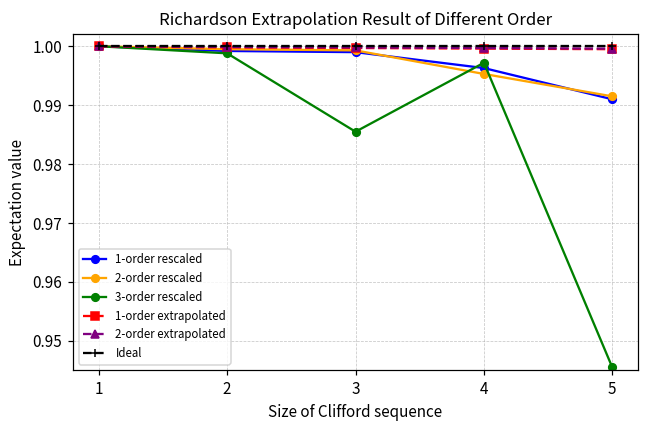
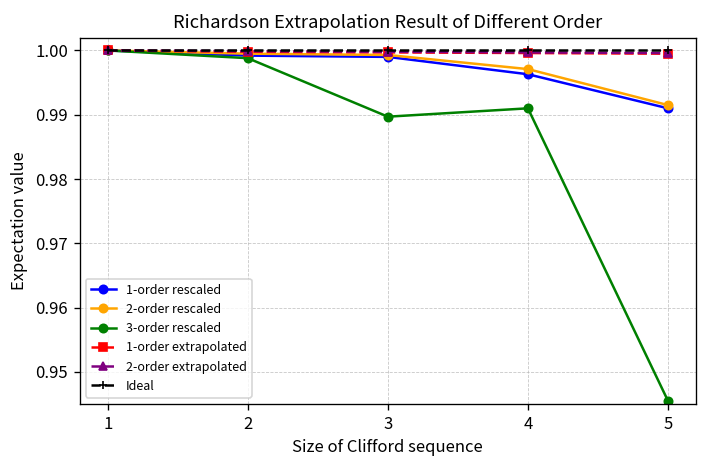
  {
    "1-order rescaled": {
      "4": 0.996,
      "5": 0.991
    },
    "2-order rescaled": {
-     "4": 0.995,
+     "4": 0.997,
      "5": 0.992
    },
    "3-order rescaled": {
-     "3": 0.986,
-     "4": 0.997,
+     "3": 0.990,
+     "4": 0.991,
      "5": 0.946
    }
  }
